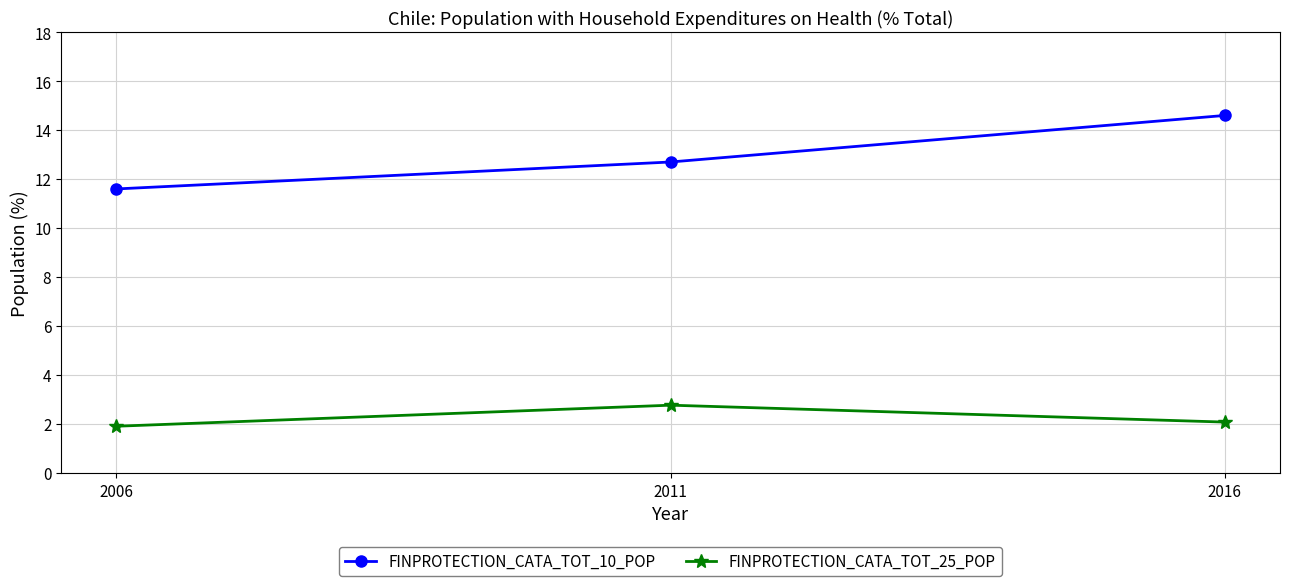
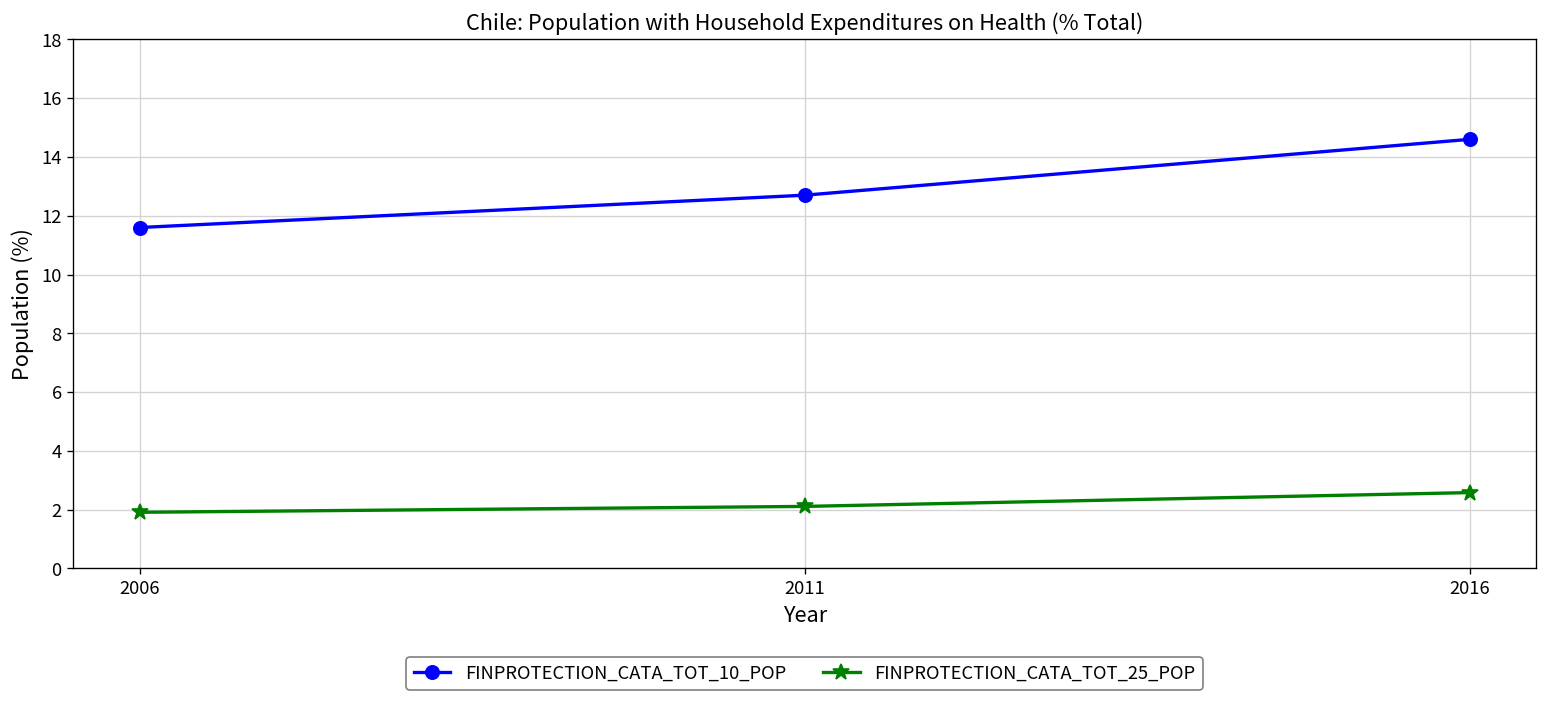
  {
    "FINPROTECTION_CATA_TOT_10_POP": {
      "2006": 11.6,
      "2011": 12.7,
      "2016": 14.6
    },
    "FINPROTECTION_CATA_TOT_25_POP": {
      "2006": 1.9,
-     "2011": 2.8,
-     "2016": 2.1
+     "2011": 2.1,
+     "2016": 2.6
    }
  }
